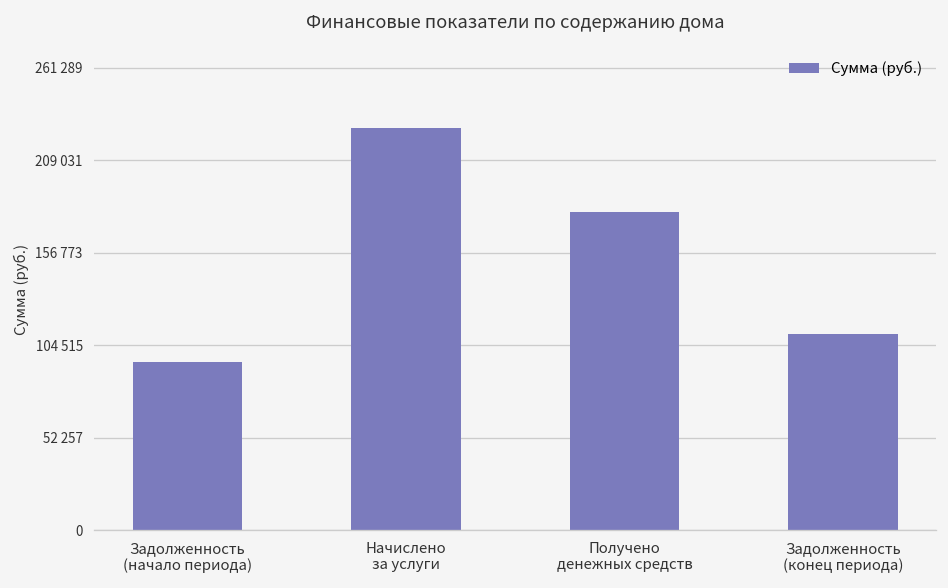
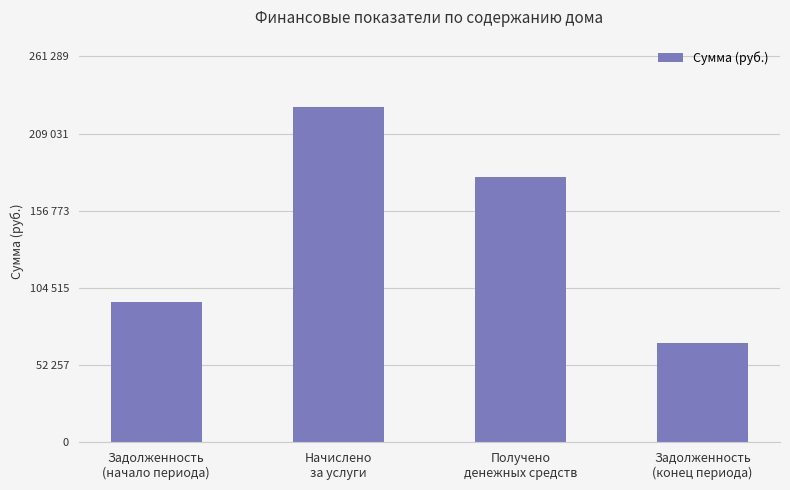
  {
    "Задолженность (начало периода)": 95000,
    "Начислено за услуги": 227000,
    "Получено денежных средств": 180000,
-   "Задолженность (конец периода)": 111000
+   "Задолженность (конец периода)": 67000
  }
